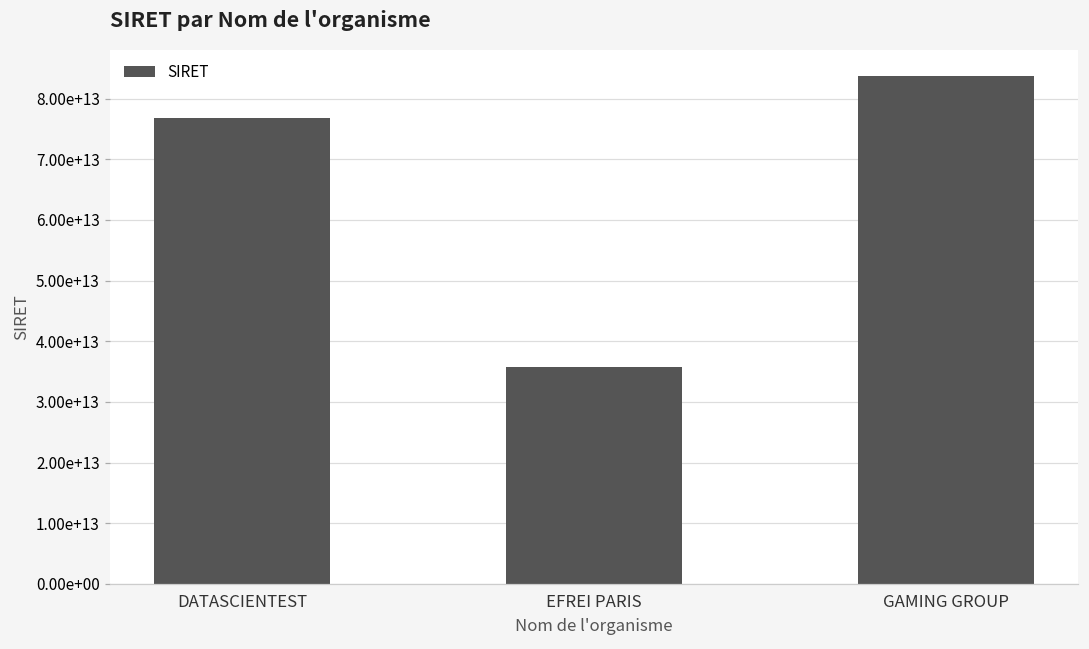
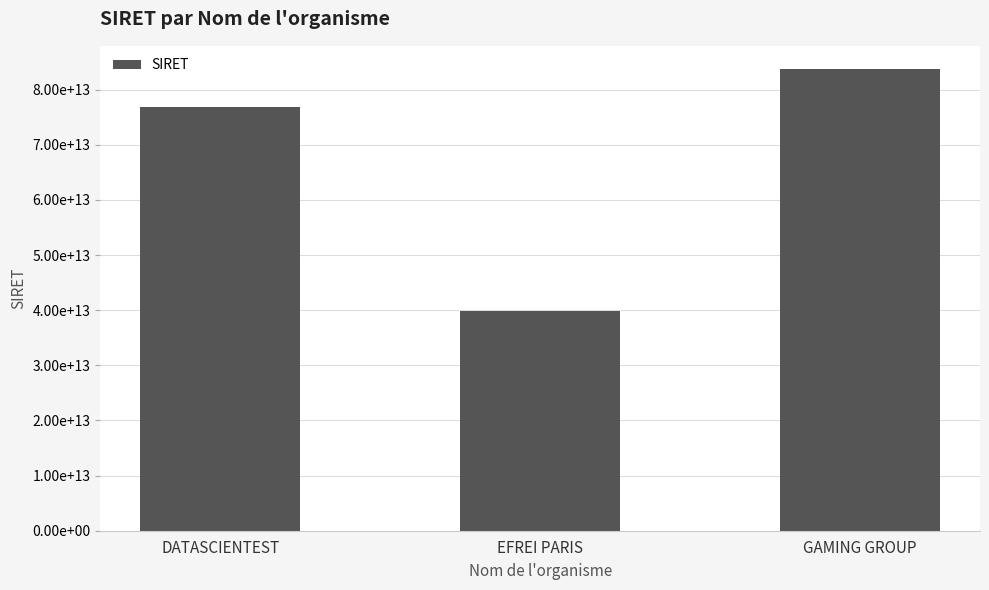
  {
    "DATASCIENTEST": 77000000000000,
-   "EFREI PARIS": 36000000000000,
+   "EFREI PARIS": 40000000000000,
    "GAMING GROUP": 84000000000000
  }
